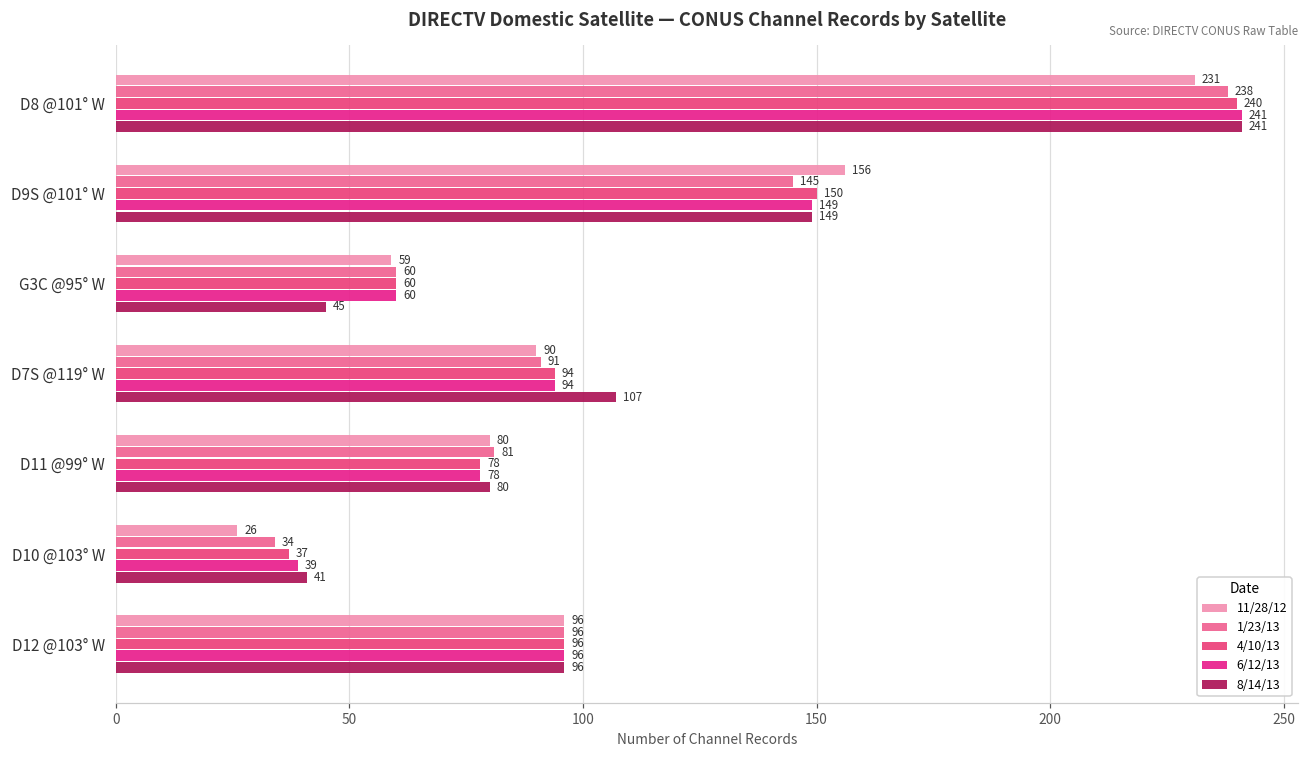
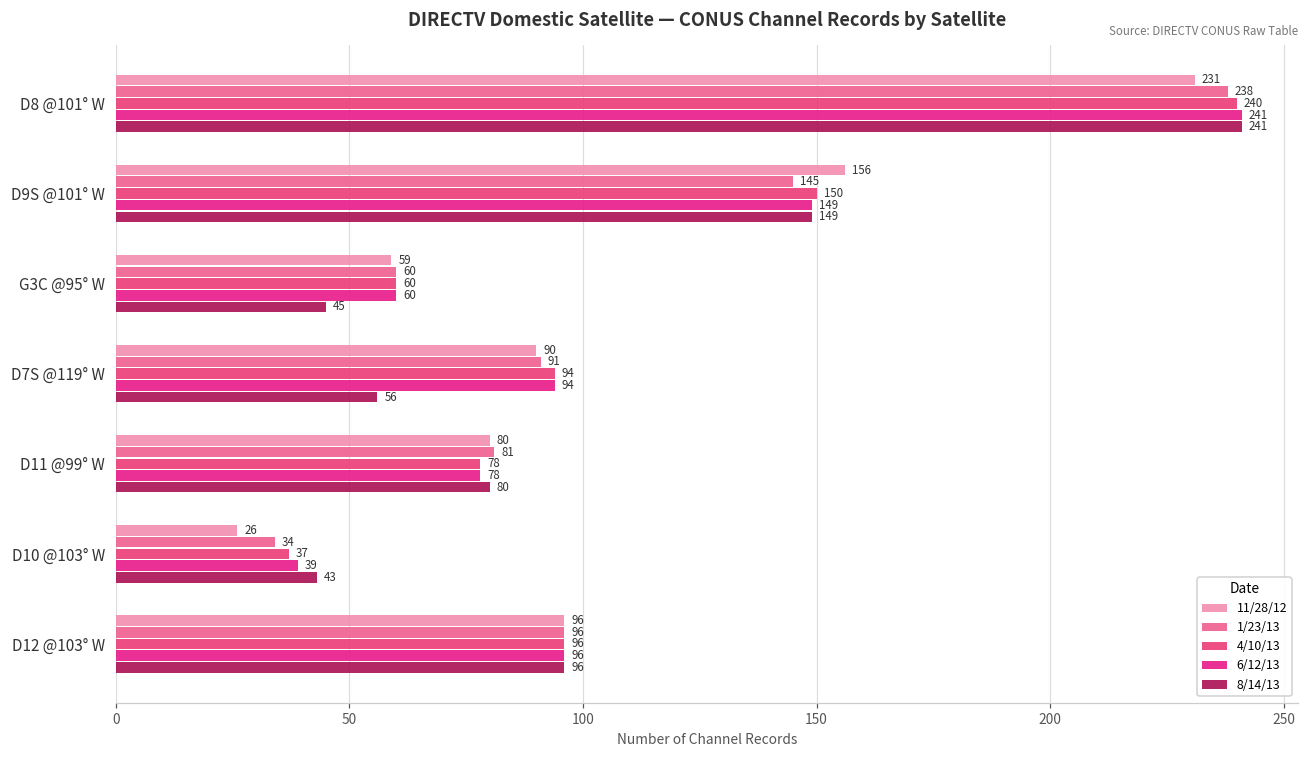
  {
    "8/14/13": {
      "D8 @101° W": 241,
      "D9S @101° W": 149,
      "G3C @95° W": 45,
-     "D7S @119° W": 107,
+     "D7S @119° W": 56,
      "D11 @99° W": 80,
-     "D10 @103° W": 41,
+     "D10 @103° W": 43,
      "D12 @103° W": 96
    }
  }
